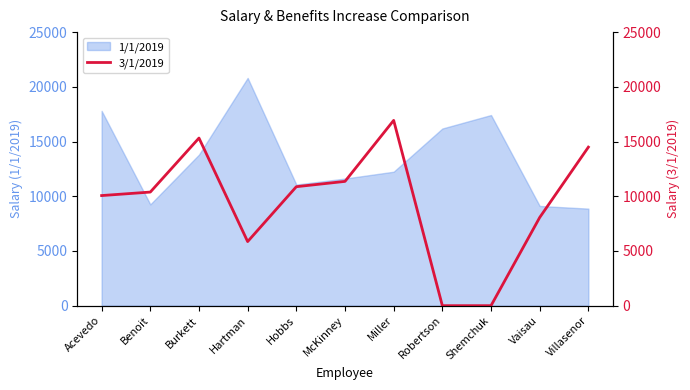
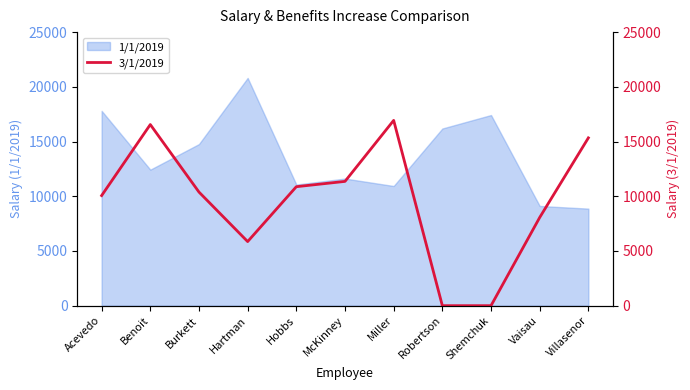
  {
    "1/1/2019": {
      "Acevedo": 17800,
-     "Benoit": 9300,
-     "Burkett": 13800,
+     "Benoit": 12400,
+     "Burkett": 14800,
      "Hartman": 20800,
      "Hobbs": 11100,
      "McKinney": 11600,
-     "Miller": 12200,
+     "Miller": 10900,
      "Robertson": 16200,
      "Shemchuk": 17400,
      "Vaisau": 9100,
      "Villasenor": 8900
    },
    "3/1/2019": {
      "Acevedo": 10100,
-     "Benoit": 10400,
-     "Burkett": 15300,
+     "Benoit": 16600,
+     "Burkett": 10400,
      "Hartman": 5900,
      "Hobbs": 10900,
      "McKinney": 11400,
      "Miller": 16900,
      "Robertson": 0,
      "Shemchuk": 0,
      "Vaisau": 8100,
-     "Villasenor": 14500
+     "Villasenor": 15300
    }
  }
